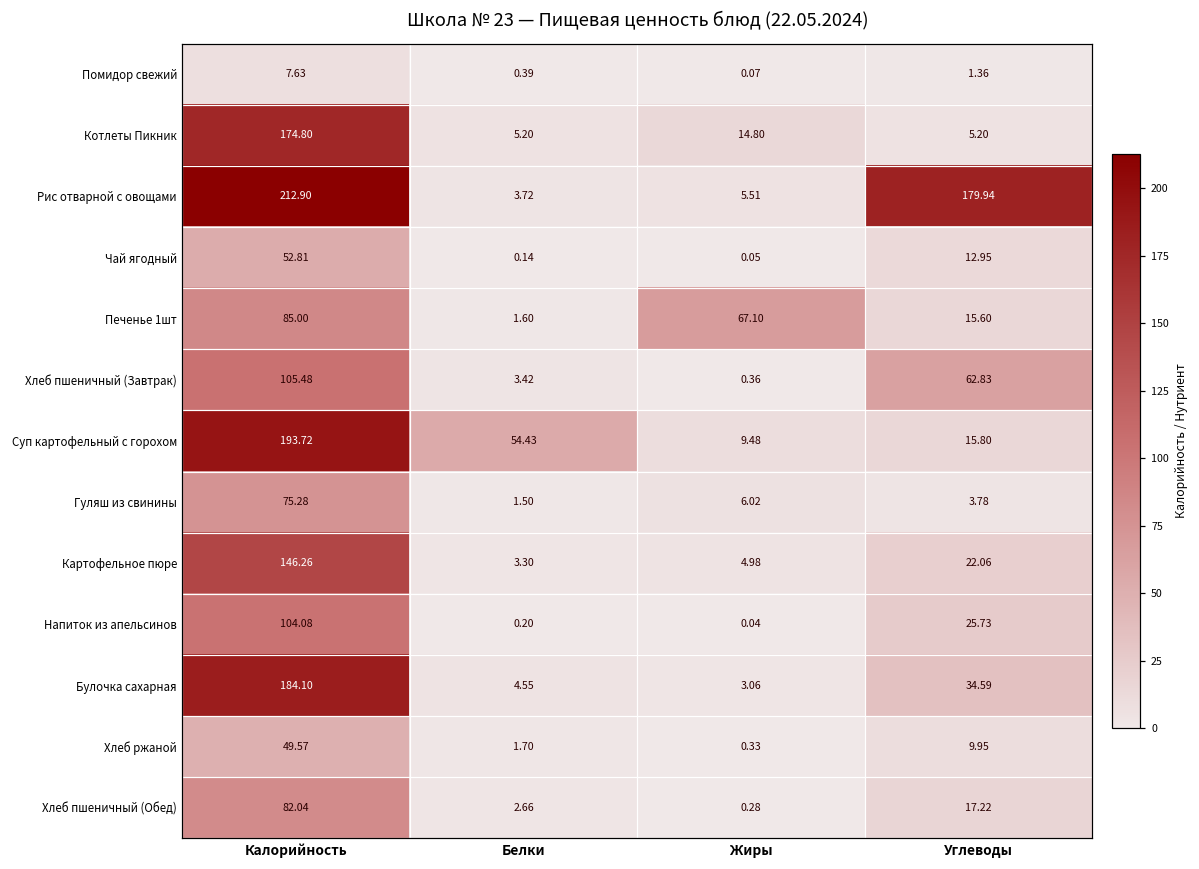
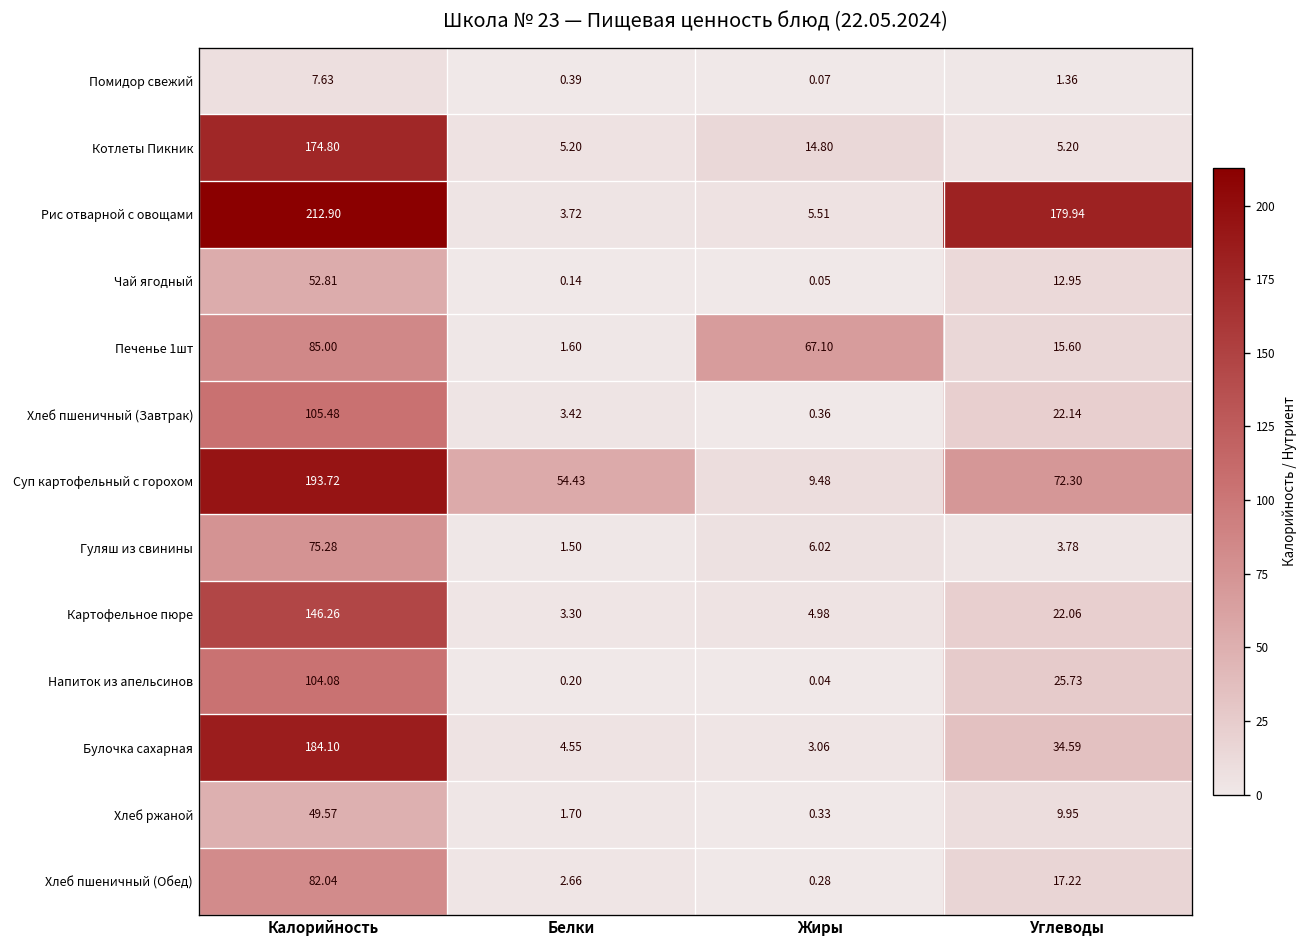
  {
    "Помидор свежий": {
      "Калорийность": 7.63,
      "Белки": 0.39,
      "Жиры": 0.07,
      "Углеводы": 1.36
    },
    "Котлеты Пикник": {
      "Калорийность": 174.80,
      "Белки": 5.20,
      "Жиры": 14.80,
      "Углеводы": 5.20
    },
    "Рис отварной с овощами": {
      "Калорийность": 212.90,
      "Белки": 3.72,
      "Жиры": 5.51,
      "Углеводы": 179.94
    },
    "Чай ягодный": {
      "Калорийность": 52.81,
      "Белки": 0.14,
      "Жиры": 0.05,
      "Углеводы": 12.95
    },
    "Печенье 1шт": {
      "Калорийность": 85.00,
      "Белки": 1.60,
      "Жиры": 67.10,
      "Углеводы": 15.60
    },
    "Хлеб пшеничный (Завтрак)": {
      "Калорийность": 105.48,
      "Белки": 3.42,
      "Жиры": 0.36,
-     "Углеводы": 62.83
+     "Углеводы": 22.14
    },
    "Суп картофельный с горохом": {
      "Калорийность": 193.72,
      "Белки": 54.43,
      "Жиры": 9.48,
-     "Углеводы": 15.80
+     "Углеводы": 72.30
    },
    "Гуляш из свинины": {
      "Калорийность": 75.28,
      "Белки": 1.50,
      "Жиры": 6.02,
      "Углеводы": 3.78
    },
    "Картофельное пюре": {
      "Калорийность": 146.26,
      "Белки": 3.30,
      "Жиры": 4.98,
      "Углеводы": 22.06
    },
    "Напиток из апельсинов": {
      "Калорийность": 104.08,
      "Белки": 0.20,
      "Жиры": 0.04,
      "Углеводы": 25.73
    },
    "Булочка сахарная": {
      "Калорийность": 184.10,
      "Белки": 4.55,
      "Жиры": 3.06,
      "Углеводы": 34.59
    },
    "Хлеб ржаной": {
      "Калорийность": 49.57,
      "Белки": 1.70,
      "Жиры": 0.33,
      "Углеводы": 9.95
    },
    "Хлеб пшеничный (Обед)": {
      "Калорийность": 82.04,
      "Белки": 2.66,
      "Жиры": 0.28,
      "Углеводы": 17.22
    }
  }
